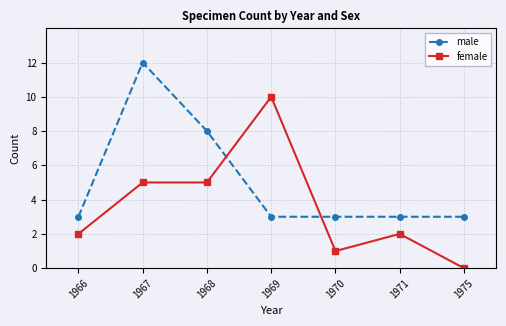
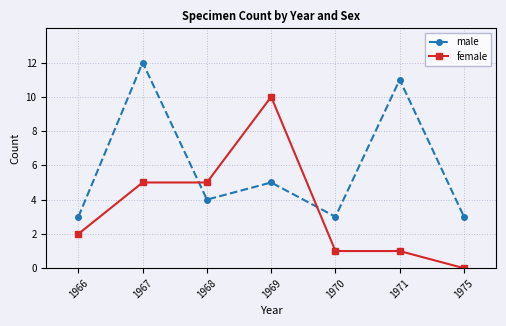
  {
    "male": {
      "1966": 3,
      "1967": 12,
-     "1968": 8,
-     "1969": 3,
+     "1968": 4,
+     "1969": 5,
      "1970": 3,
-     "1971": 3,
+     "1971": 11,
      "1975": 3
    },
    "female": {
      "1966": 2,
      "1967": 5,
      "1968": 5,
      "1969": 10,
      "1970": 1,
-     "1971": 2,
+     "1971": 1,
      "1975": 0
    }
  }
